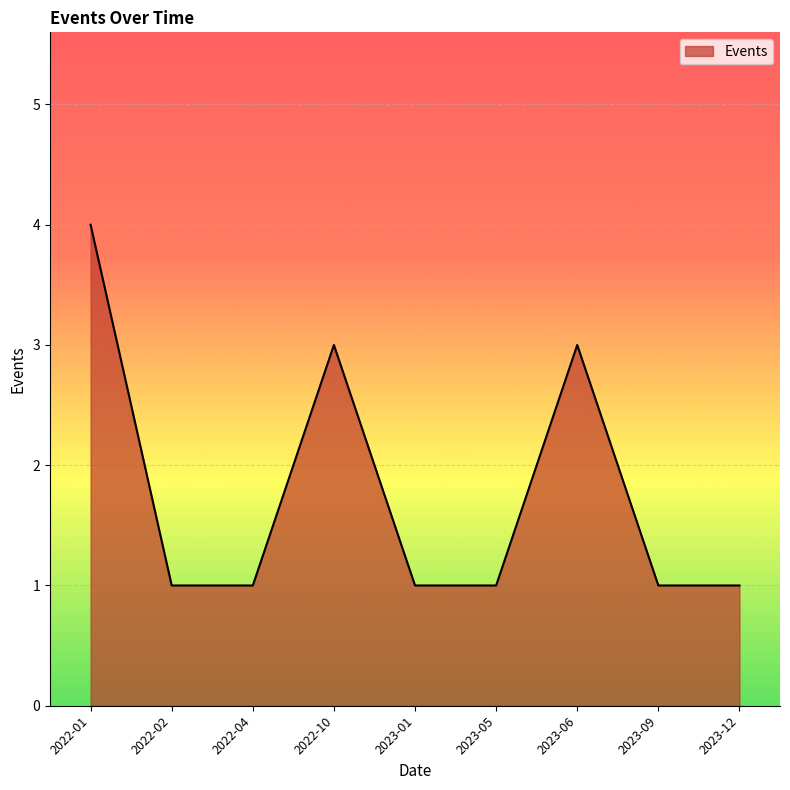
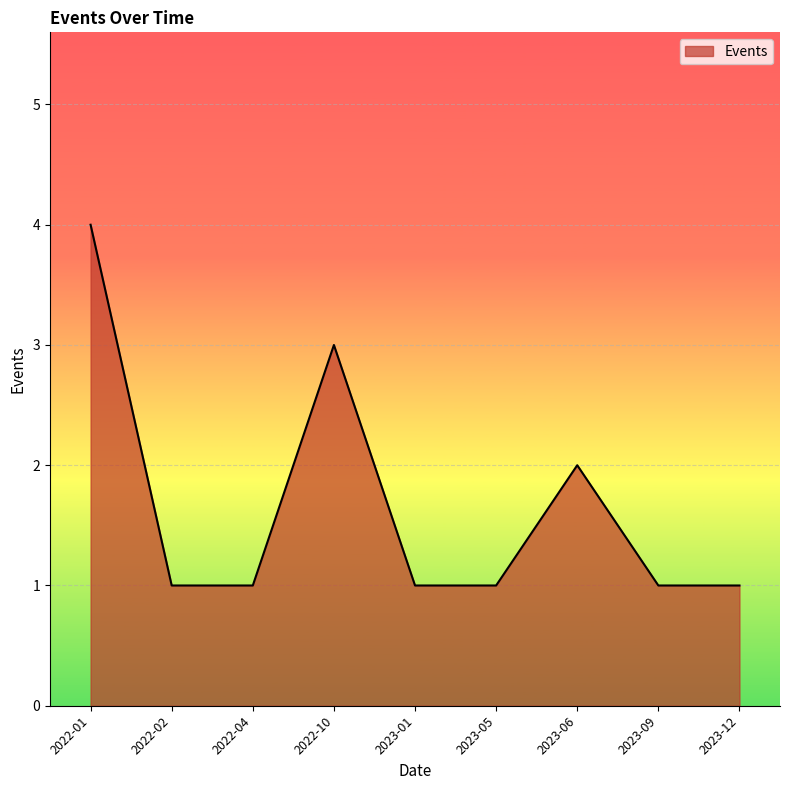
  {
    "2022-01": 4,
    "2022-02": 1,
    "2022-04": 1,
    "2022-10": 3,
    "2023-01": 1,
    "2023-05": 1,
-   "2023-06": 3,
+   "2023-06": 2,
    "2023-09": 1,
    "2023-12": 1
  }
